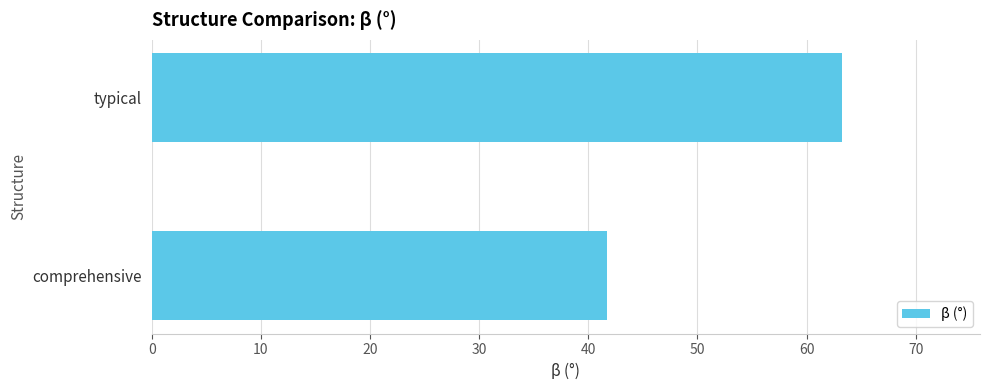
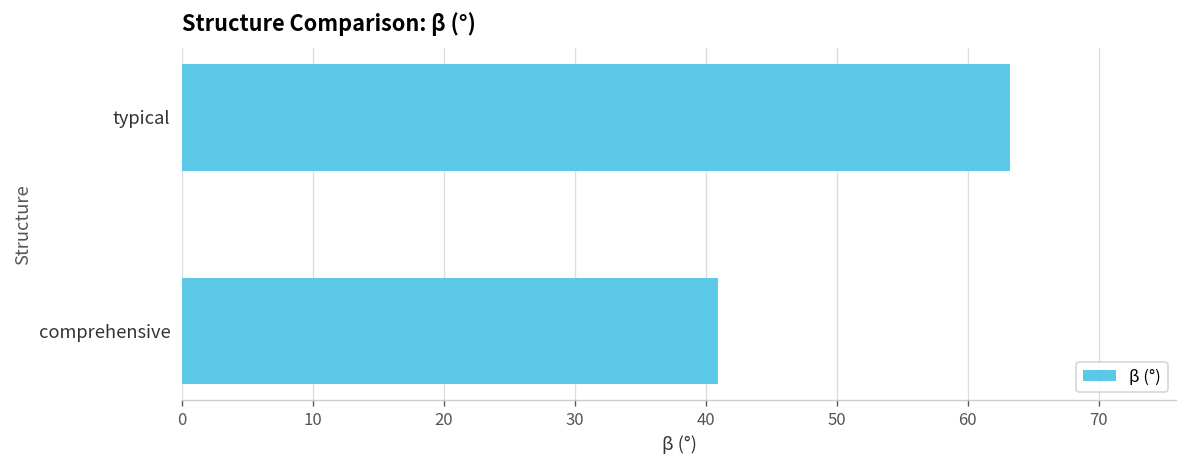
  {
    "typical": 63.2,
-   "comprehensive": 41.7
+   "comprehensive": 40.9
  }
